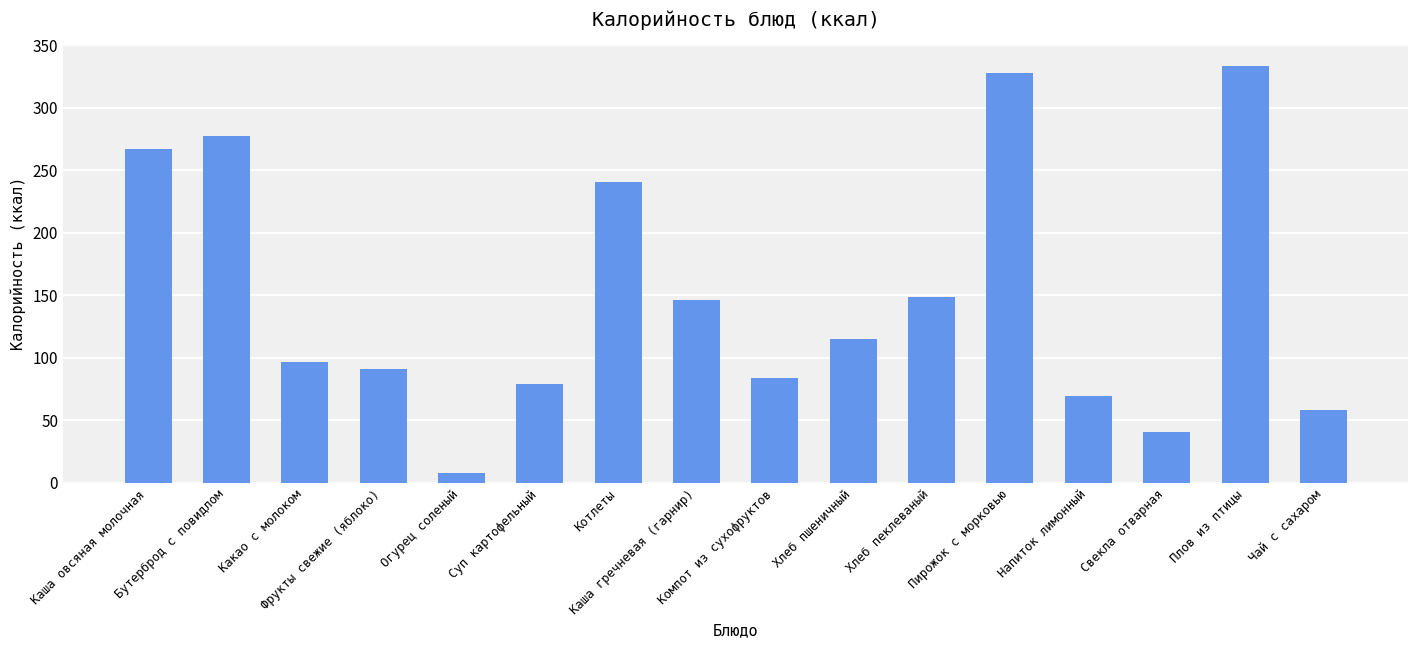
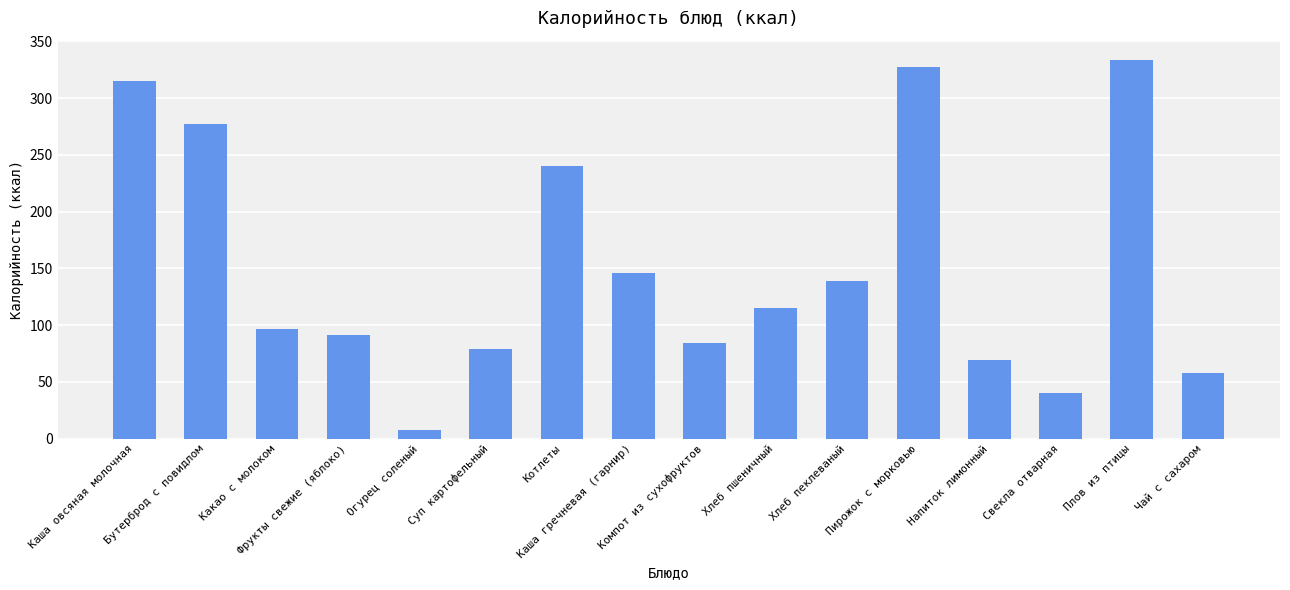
  {
-   "Каша овсяная молочная": 267,
+   "Каша овсяная молочная": 315,
    "Бутерброд с повидлом": 277,
    "Какао с молоком": 96,
    "Фрукты свежие (яблоко)": 91,
    "Огурец соленый": 8,
    "Суп картофельный": 79,
    "Котлеты": 241,
    "Каша гречневая (гарнир)": 146,
    "Компот из сухофруктов": 84,
    "Хлеб пшеничный": 115,
-   "Хлеб пеклеваный": 149,
+   "Хлеб пеклеваный": 139,
    "Пирожок с морковью": 328,
    "Напиток лимонный": 70,
    "Свекла отварная": 41,
    "Плов из птицы": 334,
    "Чай с сахаром": 58
  }
